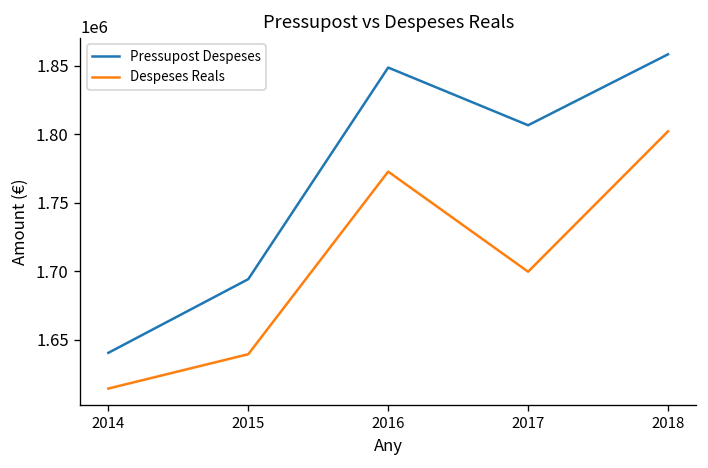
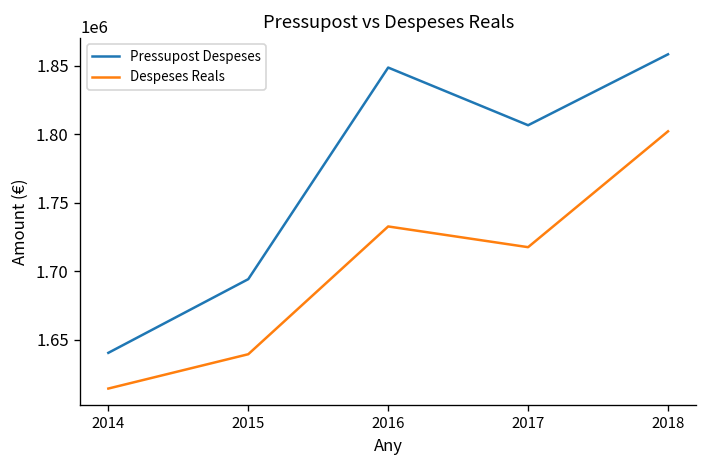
  {
    "Pressupost Despeses": {
      "2014": 1641000,
      "2015": 1694000,
      "2016": 1849000,
      "2017": 1807000,
      "2018": 1858000
    },
    "Despeses Reals": {
      "2014": 1615000,
      "2015": 1640000,
-     "2016": 1773000,
-     "2017": 1700000,
+     "2016": 1733000,
+     "2017": 1718000,
      "2018": 1802000
    }
  }
